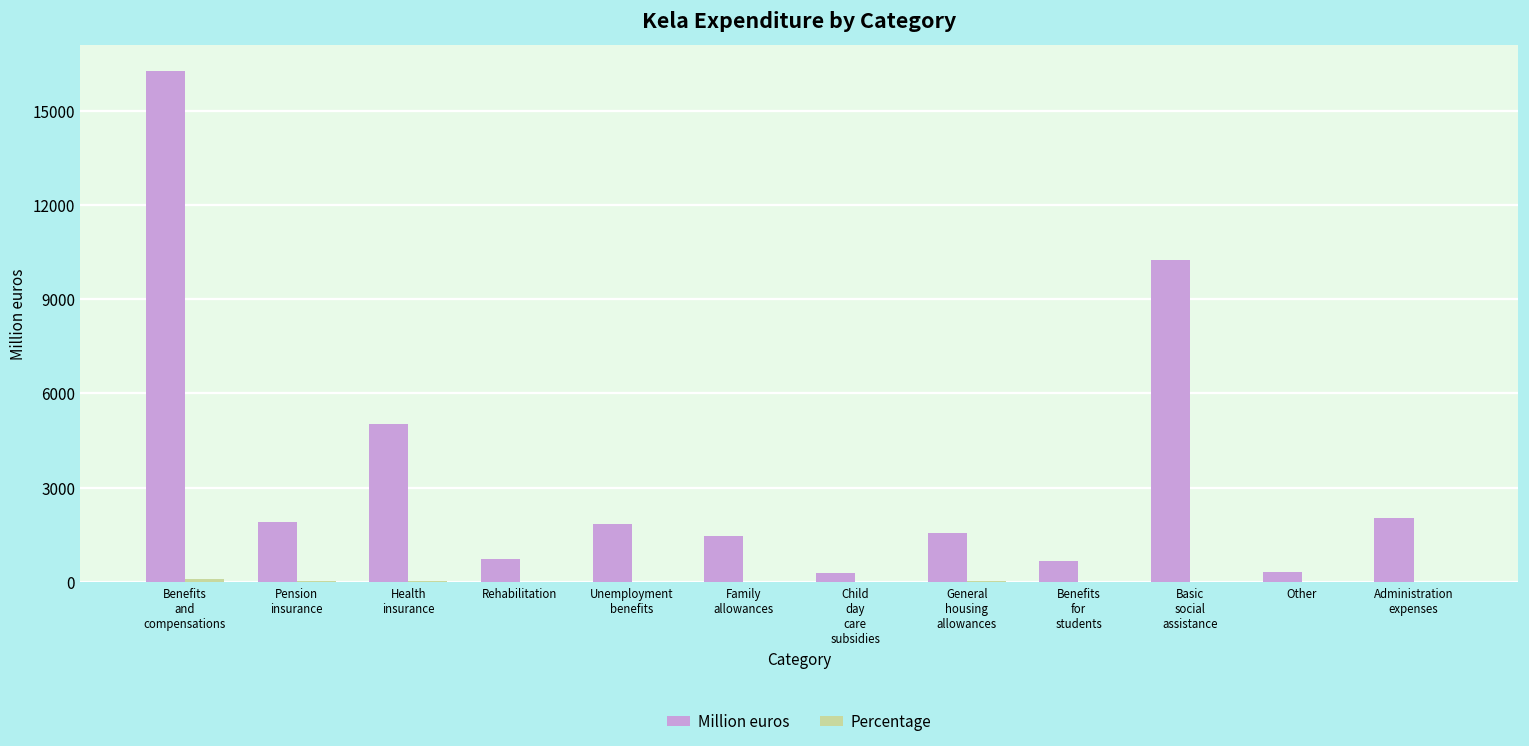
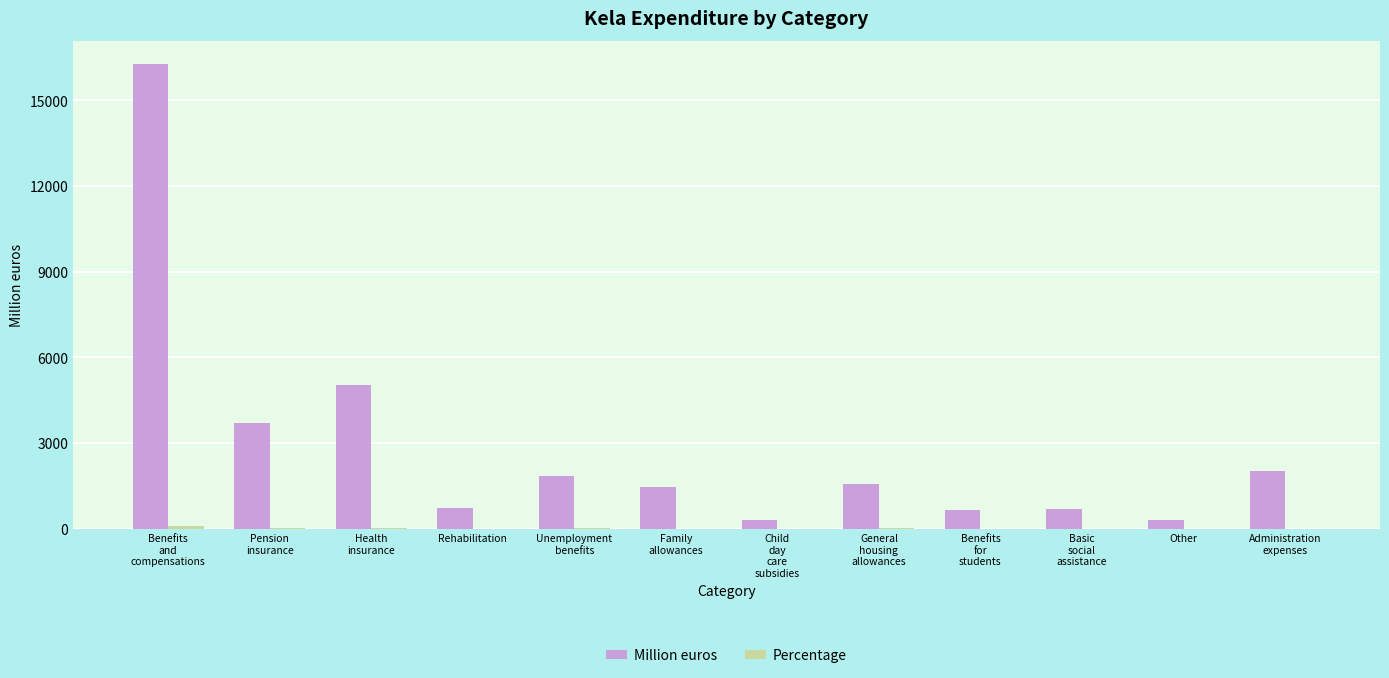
  {
    "Million euros": {
      "Benefits and compensations": 16300,
-     "Pension insurance": 1900,
+     "Pension insurance": 3700,
      "Health insurance": 5000,
      "Rehabilitation": 700,
      "Unemployment benefits": 1800,
      "Family allowances": 1500,
      "Child day care subsidies": 300,
      "General housing allowances": 1600,
      "Benefits for students": 700,
-     "Basic social assistance": 10200,
+     "Basic social assistance": 700,
      "Other": 300,
      "Administration expenses": 2000
    },
    "Percentage": {
      "Benefits and compensations": 100
    }
  }
